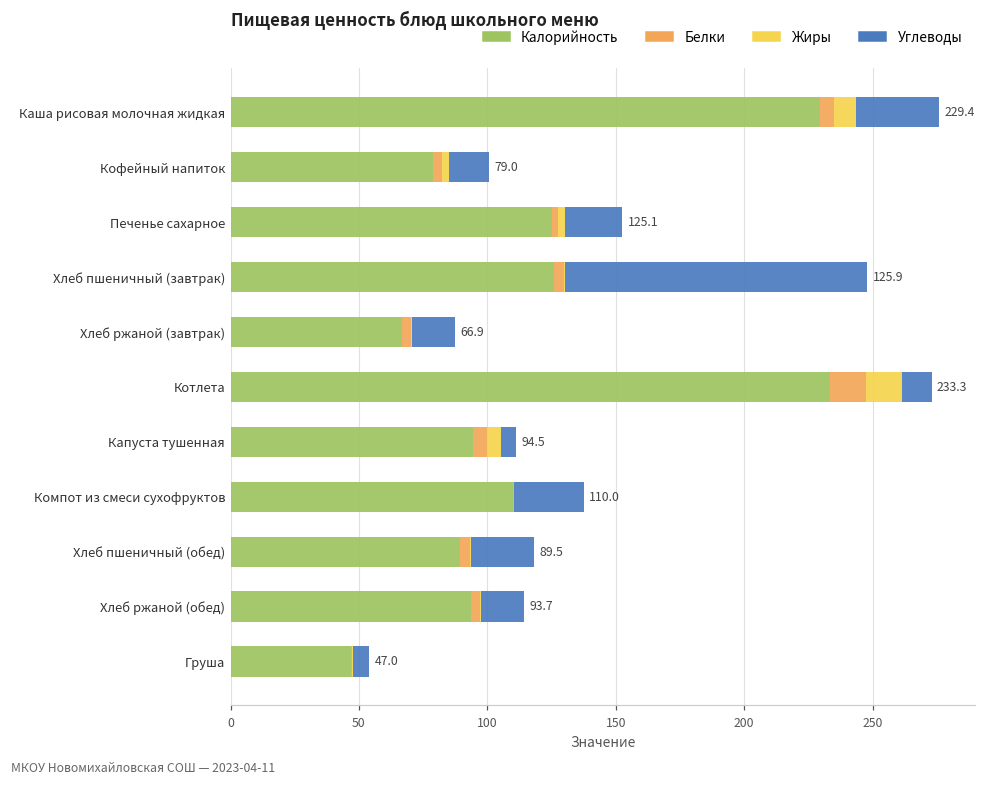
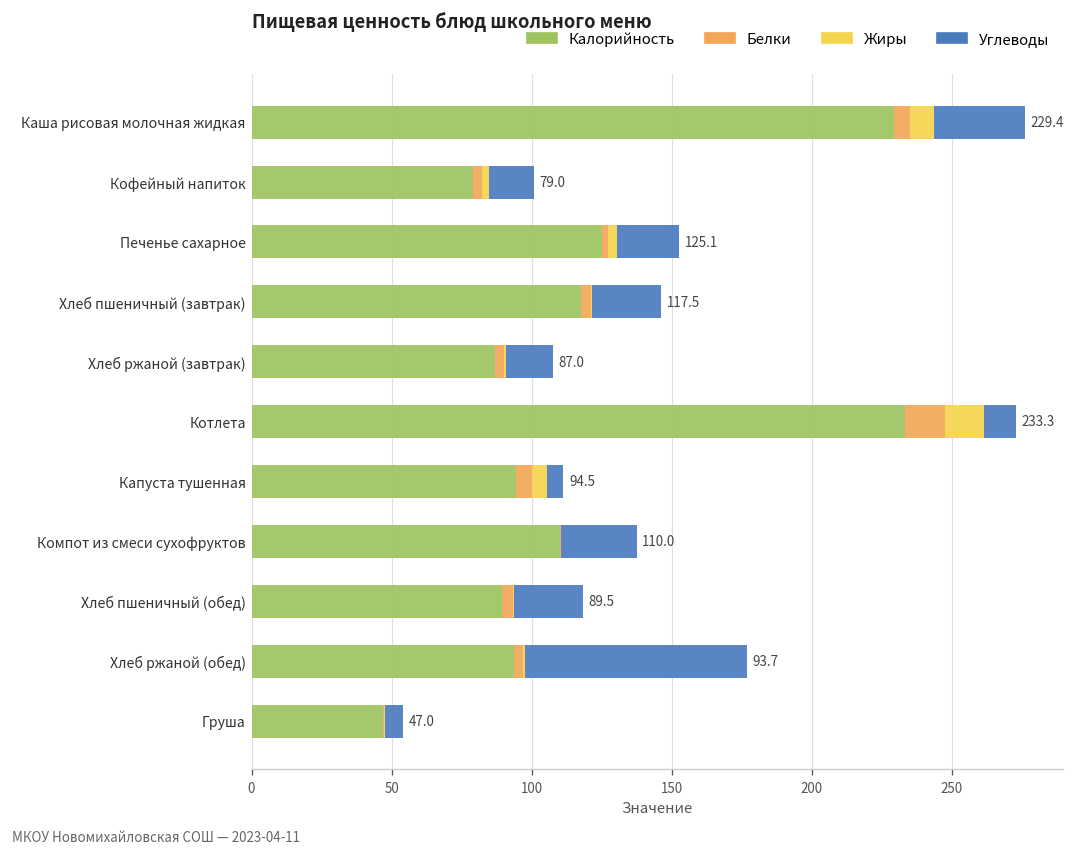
  {
    "Калорийность": {
-     "Хлеб пшеничный (завтрак)": 125.9,
-     "Хлеб ржаной (завтрак)": 66.9,
+     "Хлеб пшеничный (завтрак)": 117.5,
+     "Хлеб ржаной (завтрак)": 87.0,
      "Груша": 47.0
    },
    "Углеводы": {
-     "Хлеб пшеничный (завтрак)": 118,
-     "Хлеб ржаной (обед)": 17
+     "Хлеб пшеничный (завтрак)": 25,
+     "Хлеб ржаной (обед)": 79
    }
  }
